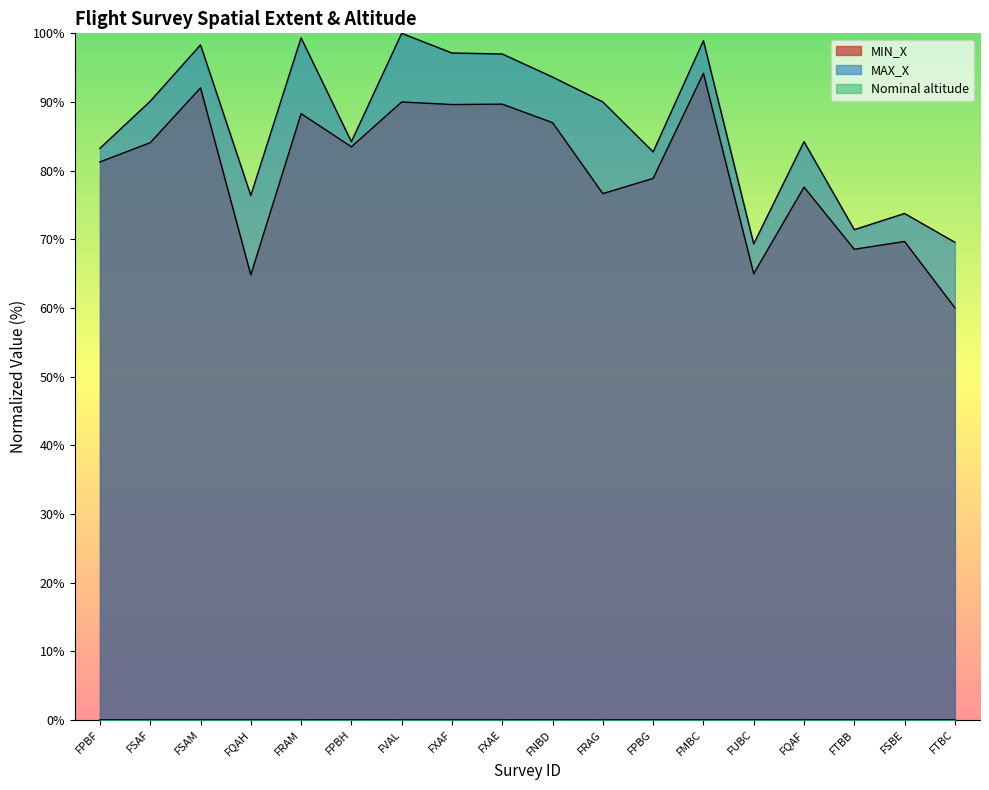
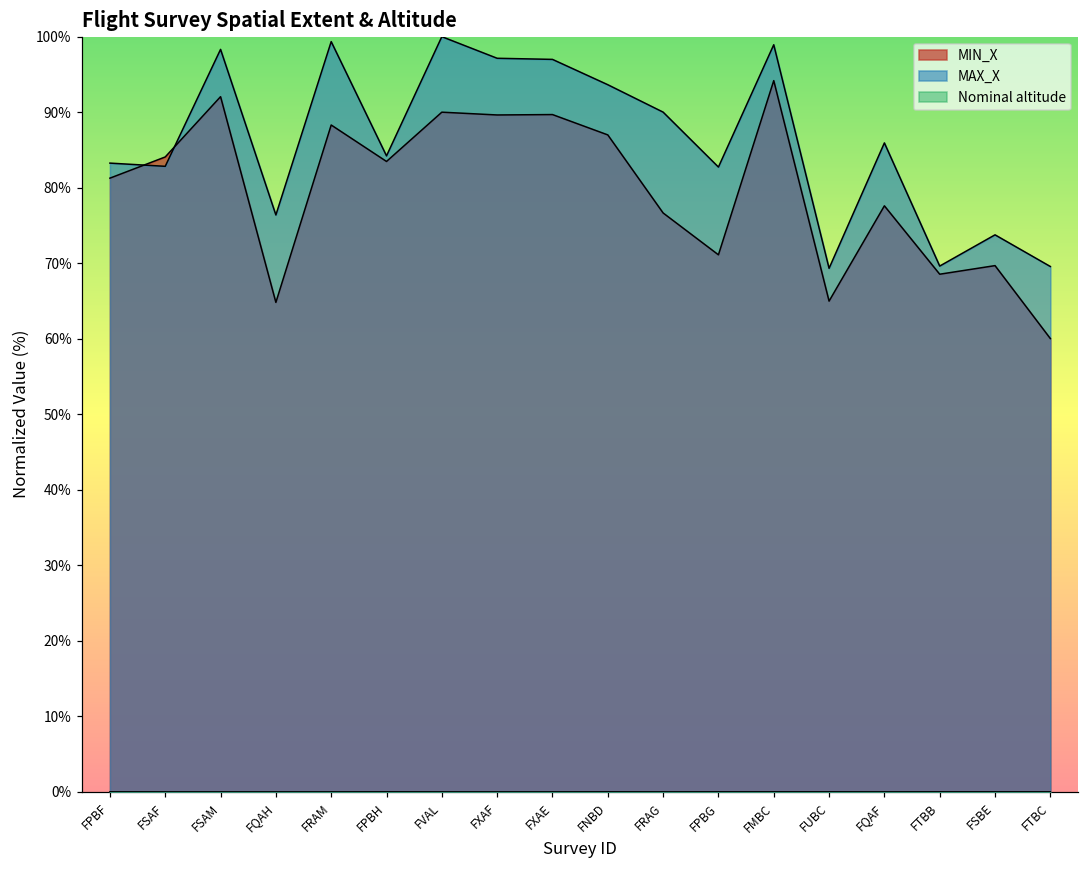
  {
    "MIN_X": {
      "FPBF": "81%",
      "FSAF": "84%",
      "FSAM": "92%",
      "FQAH": "65%",
      "FRAM": "88%",
      "FPBH": "83%",
      "FVAL": "90%",
      "FXAF": "90%",
      "FXAE": "90%",
      "FNBD": "87%",
      "FRAG": "77%",
-     "FPBG": "79%",
+     "FPBG": "71%",
      "FMBC": "94%",
      "FUBC": "65%",
      "FQAF": "78%",
      "FTBB": "69%",
      "FSBE": "70%",
      "FTBC": "60%"
    },
    "MAX_X": {
      "FPBF": "83%",
-     "FSAF": "90%",
+     "FSAF": "83%",
      "FSAM": "98%",
      "FQAH": "76%",
      "FRAM": "99%",
      "FPBH": "84%",
      "FVAL": "100%",
      "FXAF": "97%",
      "FXAE": "97%",
      "FNBD": "94%",
      "FRAG": "90%",
      "FPBG": "83%",
      "FMBC": "99%",
      "FUBC": "69%",
-     "FQAF": "84%",
-     "FTBB": "71%",
+     "FQAF": "86%",
+     "FTBB": "70%",
      "FSBE": "74%",
      "FTBC": "70%"
    },
    "Nominal altitude": {
      "FPBF": "0%",
      "FSAF": "0%",
      "FSAM": "0%",
      "FQAH": "0%",
      "FRAM": "0%",
      "FPBH": "0%",
      "FVAL": "0%",
      "FXAF": "0%",
      "FXAE": "0%",
      "FNBD": "0%",
      "FRAG": "0%",
      "FPBG": "0%",
      "FMBC": "0%",
      "FUBC": "0%",
      "FQAF": "0%",
      "FTBB": "0%",
      "FSBE": "0%",
      "FTBC": "0%"
    }
  }
